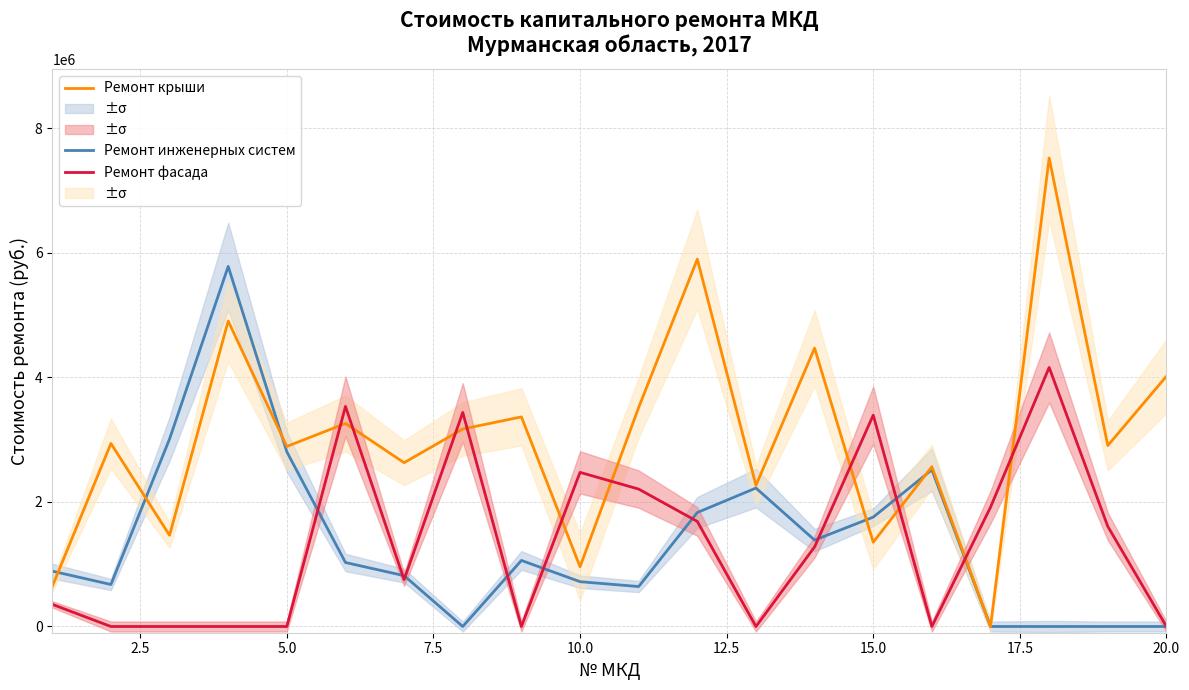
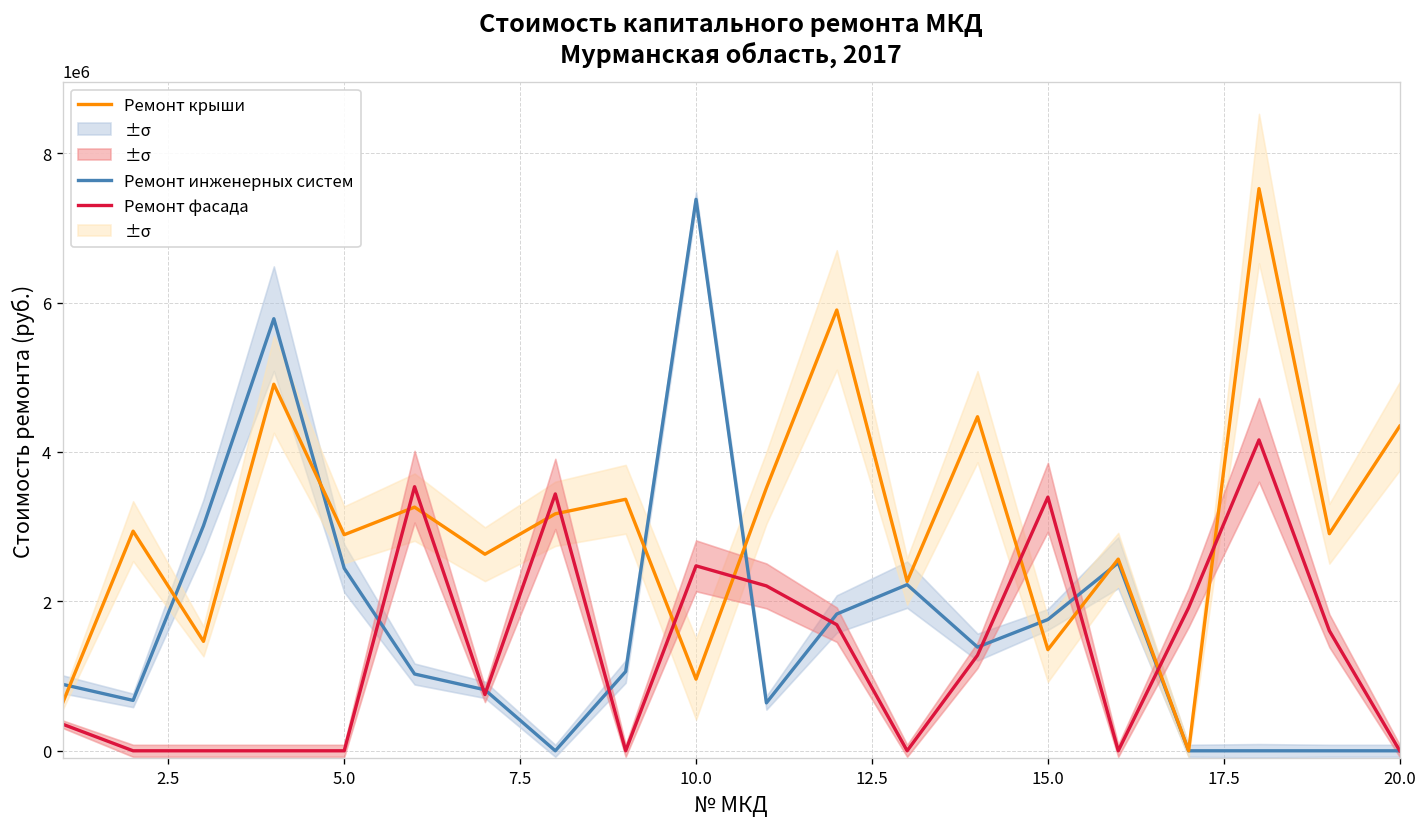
  {
    "Ремонт инженерных систем": {
-     "5.0": 2800000,
-     "10.0": 700000
+     "5.0": 2400000,
+     "10.0": 7400000
    },
    "Ремонт крыши": {
      "5.0": 2900000,
      "10.0": 1000000,
      "15.0": 1400000,
-     "20.0": 4000000
+     "20.0": 4300000
    },
    "Ремонт фасада": {
      "5.0": 0,
      "10.0": 2500000,
      "15.0": 3400000
    }
  }
